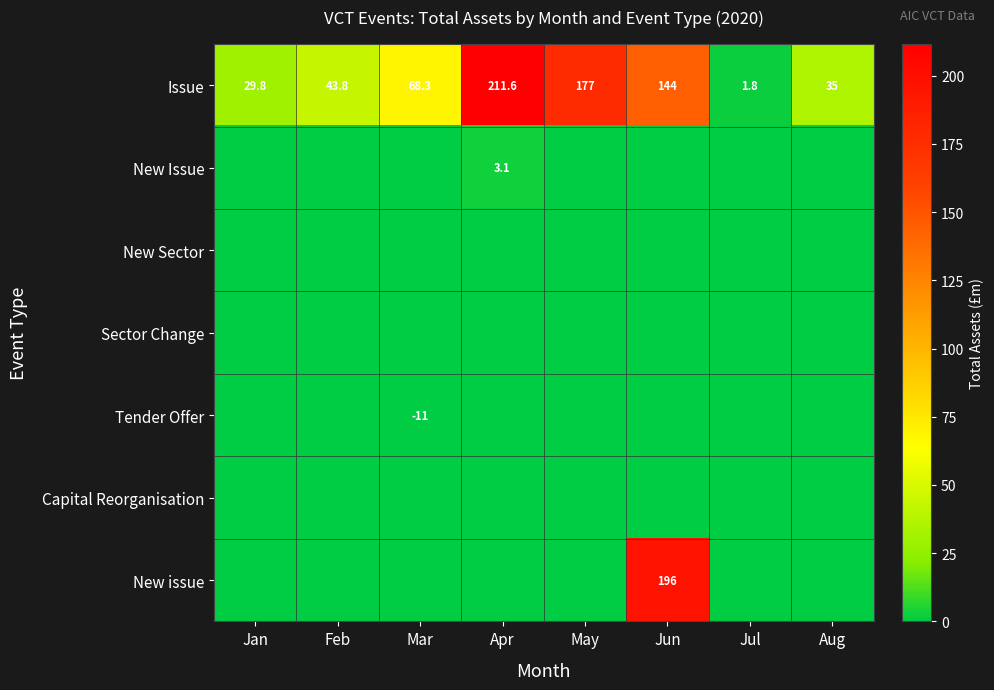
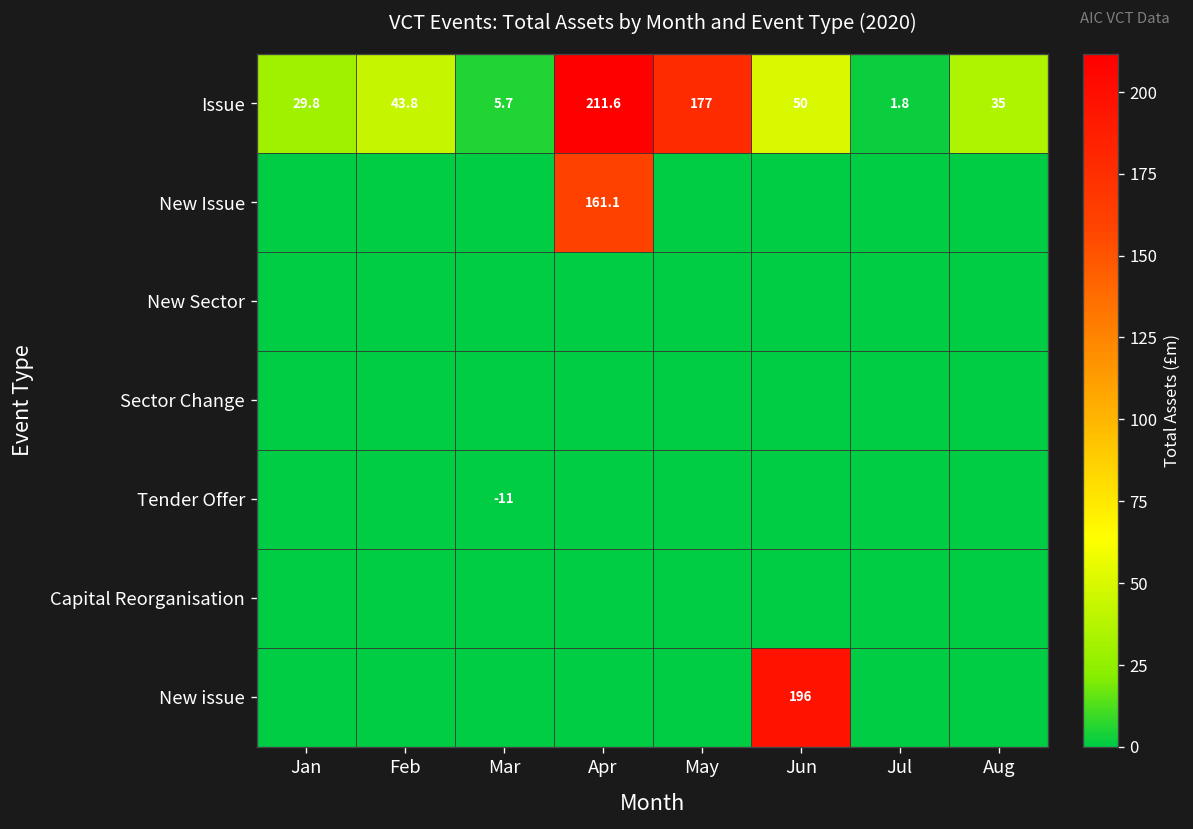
  {
    "Issue": {
      "Jan": 29.8,
      "Feb": 43.8,
-     "Mar": 68.3,
+     "Mar": 5.7,
      "Apr": 211.6,
      "May": 177,
-     "Jun": 144,
+     "Jun": 50,
      "Jul": 1.8,
      "Aug": 35
    },
    "New Issue": {
-     "Apr": 3.1
+     "Apr": 161.1
    },
    "Tender Offer": {
      "Mar": -11
    },
    "New issue": {
      "Jun": 196
    }
  }
